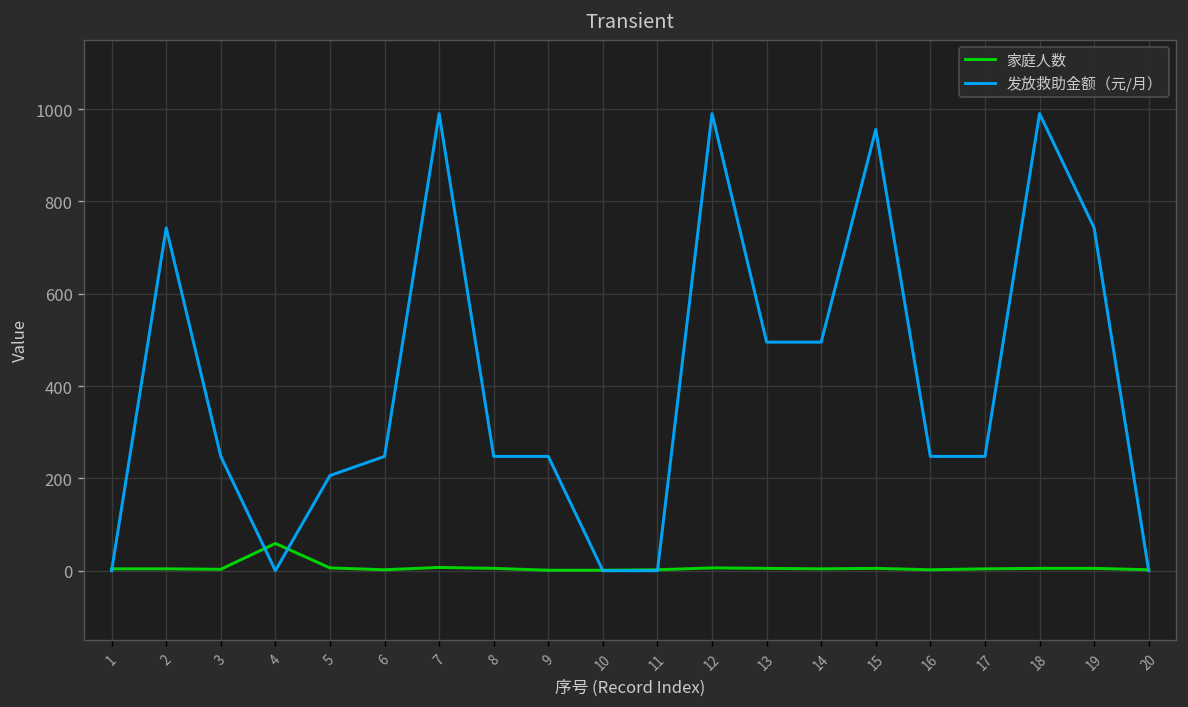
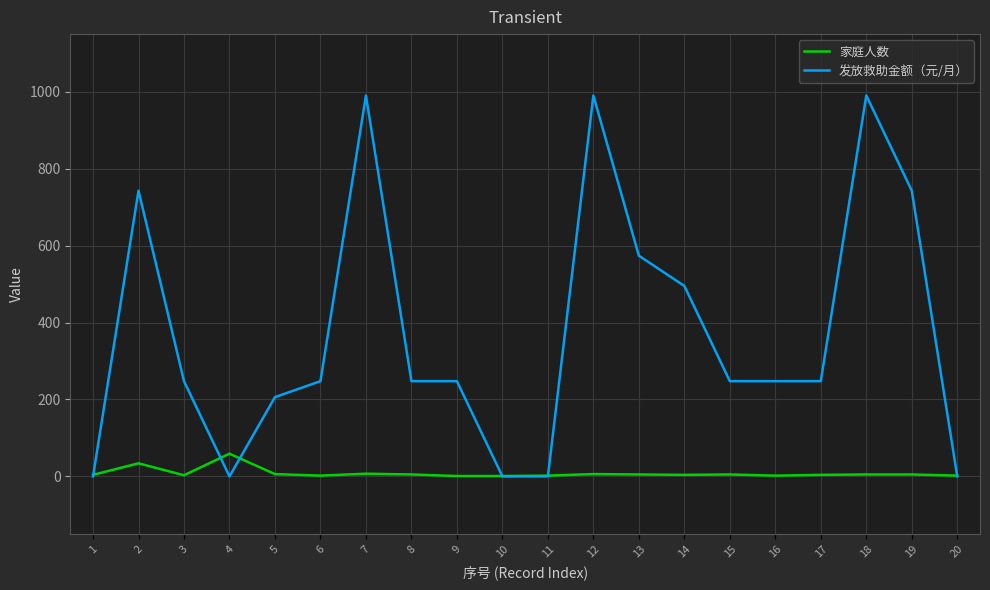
  {
    "家庭人数": {
-     "2": 0,
+     "2": 30,
      "3": 0,
      "4": 60,
      "5": 10,
      "6": 0,
      "7": 10,
      "8": 10,
      "9": 0,
      "12": 10,
      "13": 10,
      "14": 0,
      "15": 10,
      "16": 0,
      "17": 0,
      "18": 10,
      "19": 10
    },
    "发放救助金额（元/月）": {
      "2": 740,
      "3": 250,
      "4": 0,
      "5": 210,
      "6": 250,
      "7": 990,
      "8": 250,
      "9": 250,
      "12": 990,
-     "13": 500,
+     "13": 570,
      "14": 500,
-     "15": 960,
+     "15": 250,
      "16": 250,
      "17": 250,
      "18": 990,
      "19": 740
    }
  }
